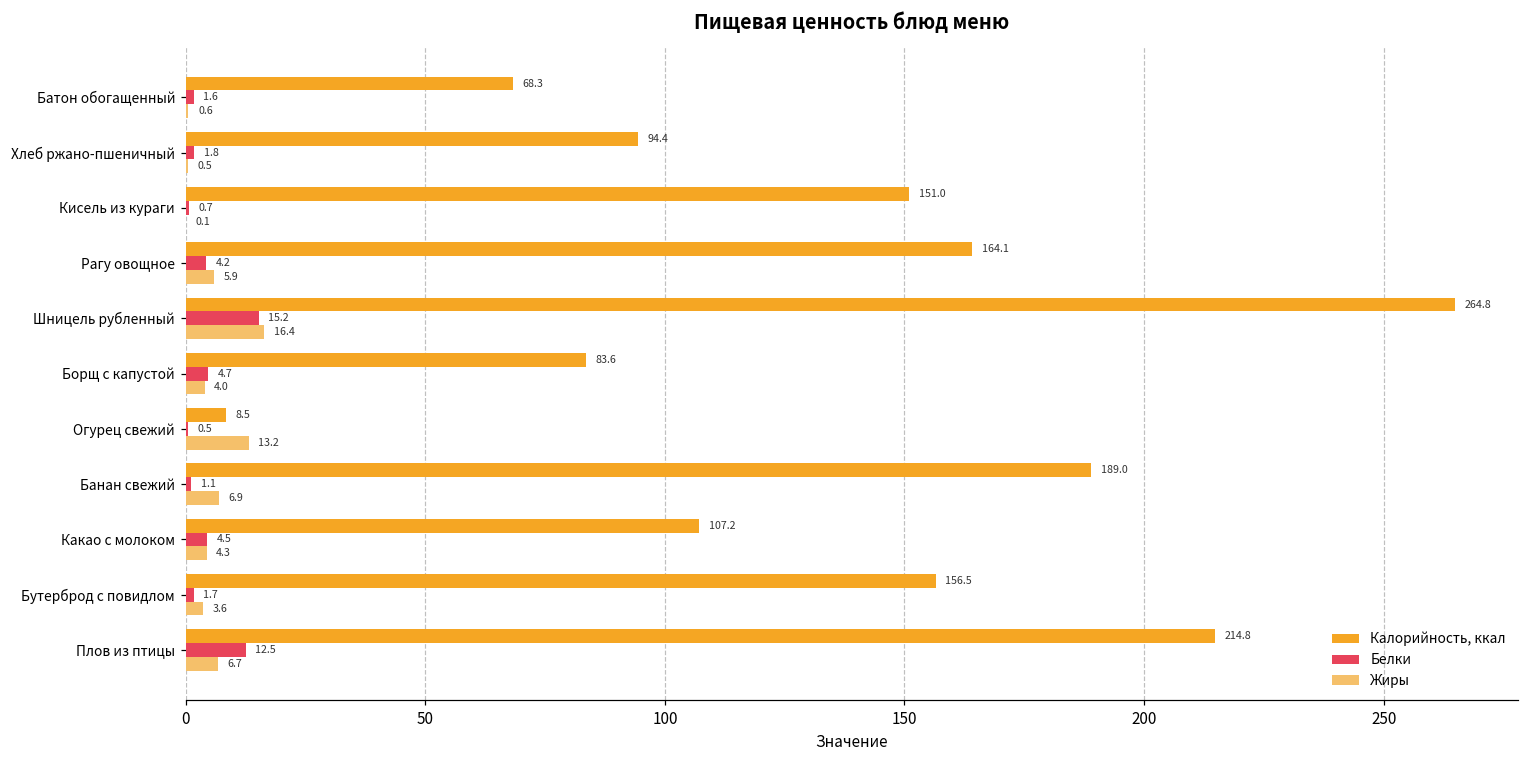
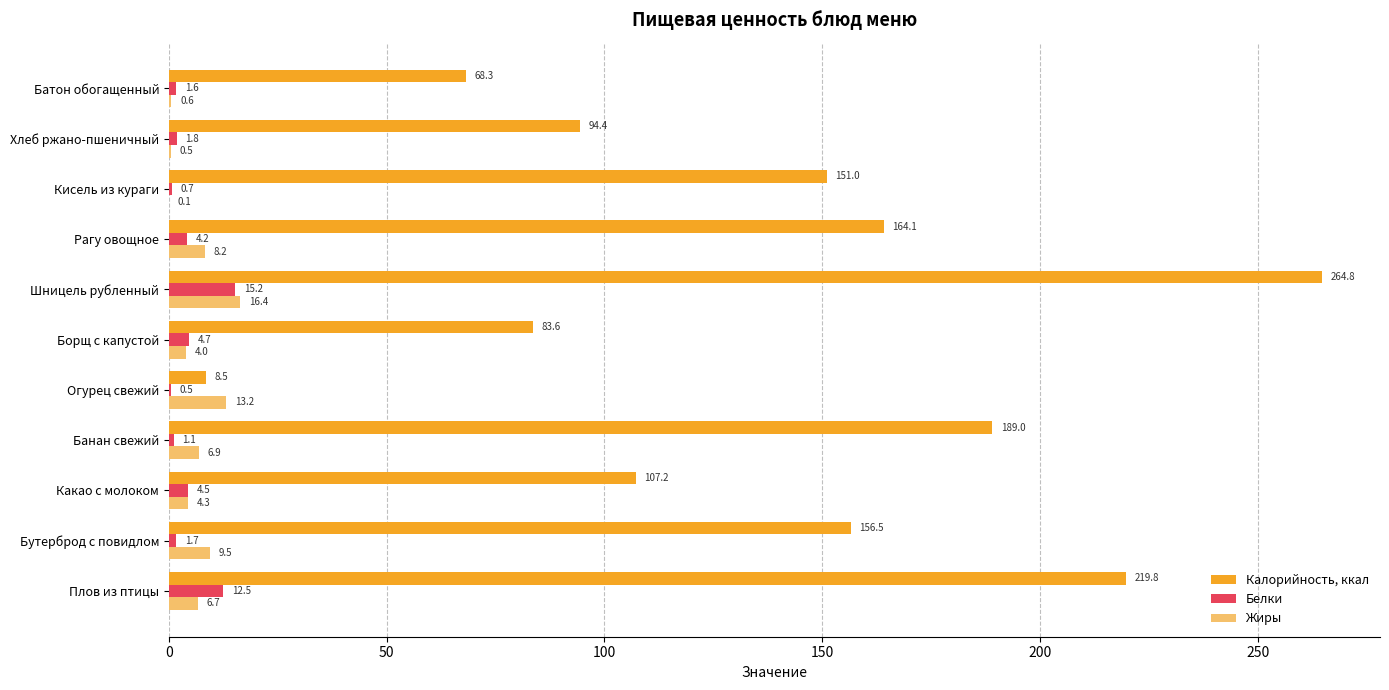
  {
    "Калорийность, ккал": {
      "Батон обогащенный": 68.3,
      "Хлеб ржано-пшеничный": 94.4,
      "Кисель из кураги": 151.0,
      "Рагу овощное": 164.1,
      "Шницель рубленный": 264.8,
      "Борщ с капустой": 83.6,
      "Огурец свежий": 8.5,
      "Банан свежий": 189.0,
      "Какао с молоком": 107.2,
      "Бутерброд с повидлом": 156.5,
-     "Плов из птицы": 214.8
+     "Плов из птицы": 219.8
    },
    "Белки": {
      "Батон обогащенный": 1.6,
      "Хлеб ржано-пшеничный": 1.8,
      "Кисель из кураги": 0.7,
      "Рагу овощное": 4.2,
      "Шницель рубленный": 15.2,
      "Борщ с капустой": 4.7,
      "Огурец свежий": 0.5,
      "Банан свежий": 1.1,
      "Какао с молоком": 4.5,
      "Бутерброд с повидлом": 1.7,
      "Плов из птицы": 12.5
    },
    "Жиры": {
      "Батон обогащенный": 0.6,
      "Хлеб ржано-пшеничный": 0.5,
      "Кисель из кураги": 0.1,
-     "Рагу овощное": 5.9,
+     "Рагу овощное": 8.2,
      "Шницель рубленный": 16.4,
      "Борщ с капустой": 4.0,
      "Огурец свежий": 13.2,
      "Банан свежий": 6.9,
      "Какао с молоком": 4.3,
-     "Бутерброд с повидлом": 3.6,
+     "Бутерброд с повидлом": 9.5,
      "Плов из птицы": 6.7
    }
  }
